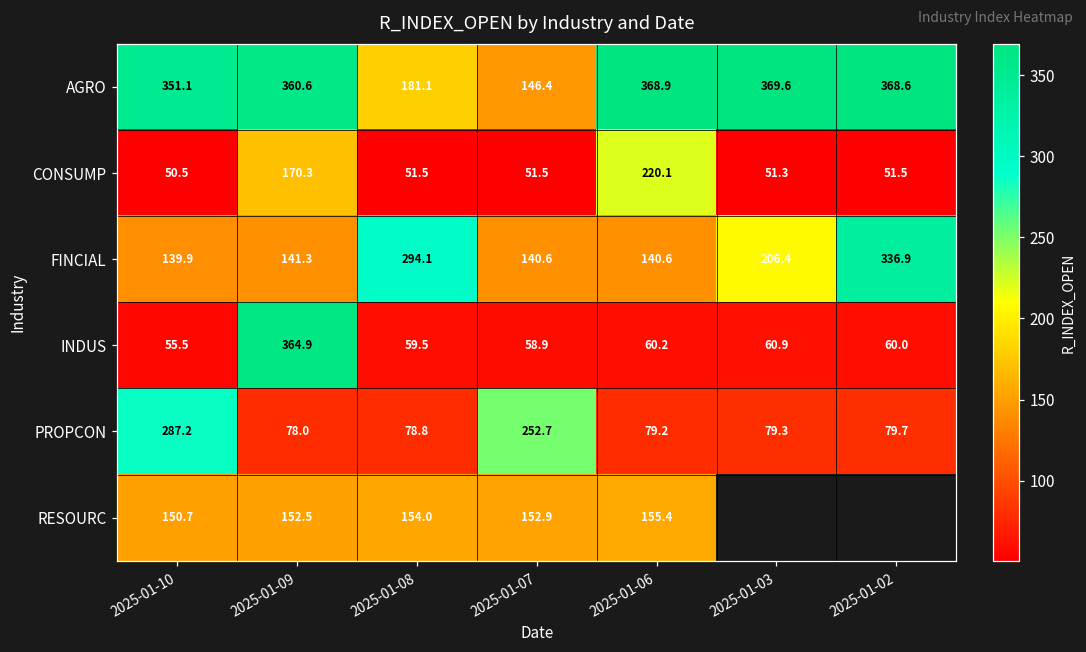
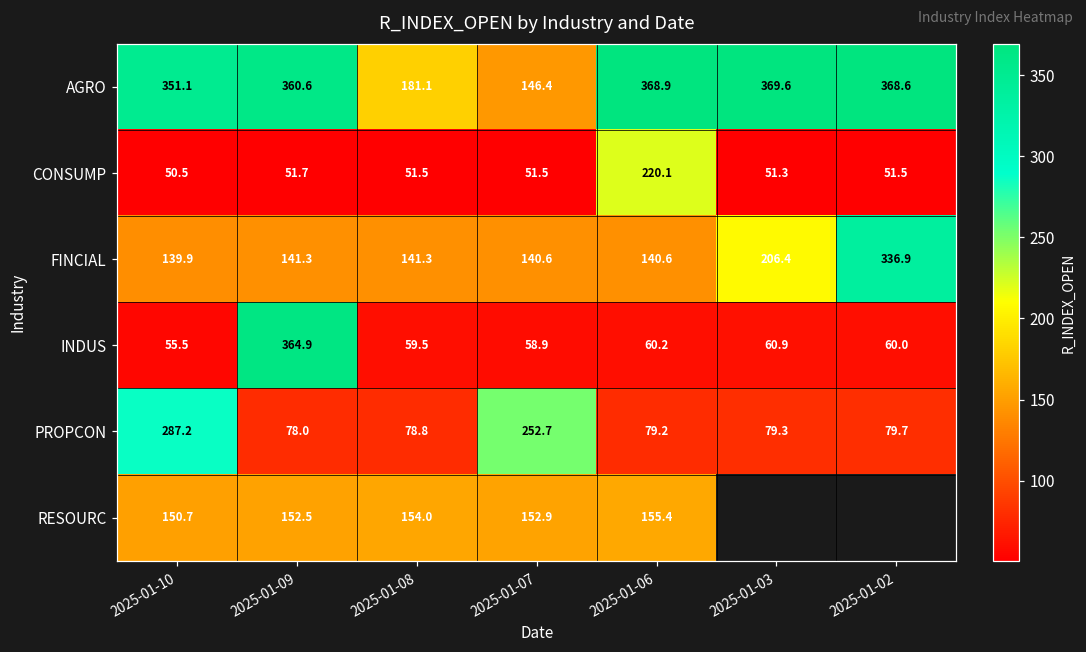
  {
    "AGRO": {
      "2025-01-10": 351.1,
      "2025-01-09": 360.6,
      "2025-01-08": 181.1,
      "2025-01-07": 146.4,
      "2025-01-06": 368.9,
      "2025-01-03": 369.6,
      "2025-01-02": 368.6
    },
    "CONSUMP": {
      "2025-01-10": 50.5,
-     "2025-01-09": 170.3,
+     "2025-01-09": 51.7,
      "2025-01-08": 51.5,
      "2025-01-07": 51.5,
      "2025-01-06": 220.1,
      "2025-01-03": 51.3,
      "2025-01-02": 51.5
    },
    "FINCIAL": {
      "2025-01-10": 139.9,
      "2025-01-09": 141.3,
-     "2025-01-08": 294.1,
+     "2025-01-08": 141.3,
      "2025-01-07": 140.6,
      "2025-01-06": 140.6,
      "2025-01-03": 206.4,
      "2025-01-02": 336.9
    },
    "INDUS": {
      "2025-01-10": 55.5,
      "2025-01-09": 364.9,
      "2025-01-08": 59.5,
      "2025-01-07": 58.9,
      "2025-01-06": 60.2,
      "2025-01-03": 60.9,
      "2025-01-02": 60.0
    },
    "PROPCON": {
      "2025-01-10": 287.2,
      "2025-01-09": 78.0,
      "2025-01-08": 78.8,
      "2025-01-07": 252.7,
      "2025-01-06": 79.2,
      "2025-01-03": 79.3,
      "2025-01-02": 79.7
    },
    "RESOURC": {
      "2025-01-10": 150.7,
      "2025-01-09": 152.5,
      "2025-01-08": 154.0,
      "2025-01-07": 152.9,
      "2025-01-06": 155.4
    }
  }
